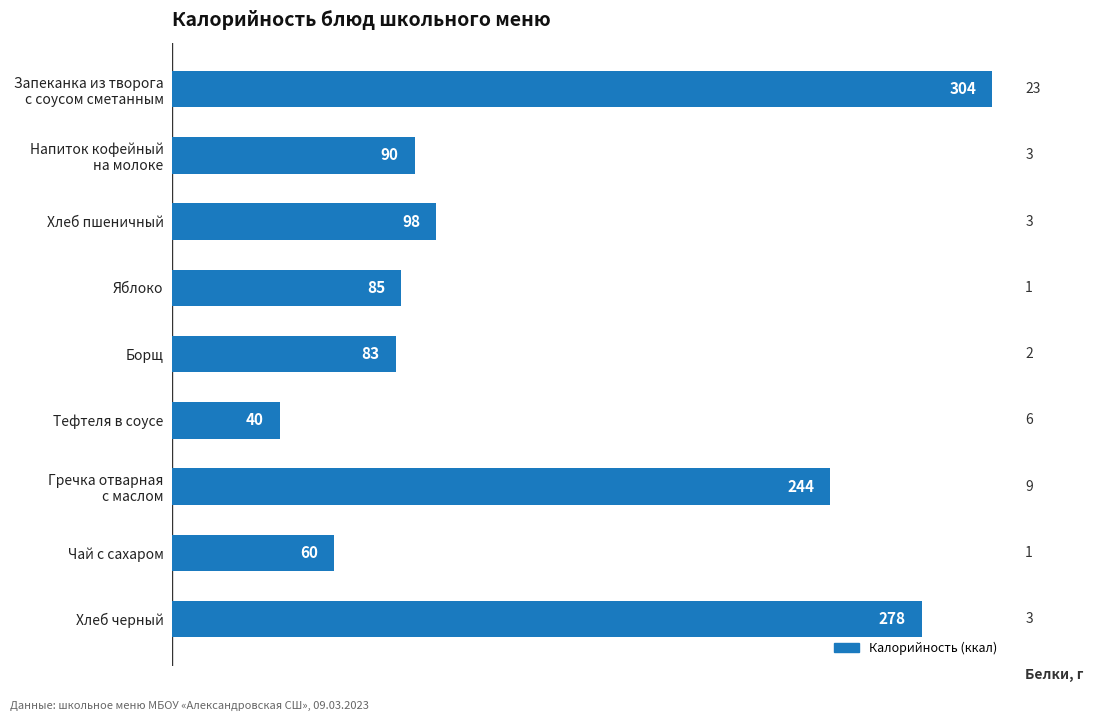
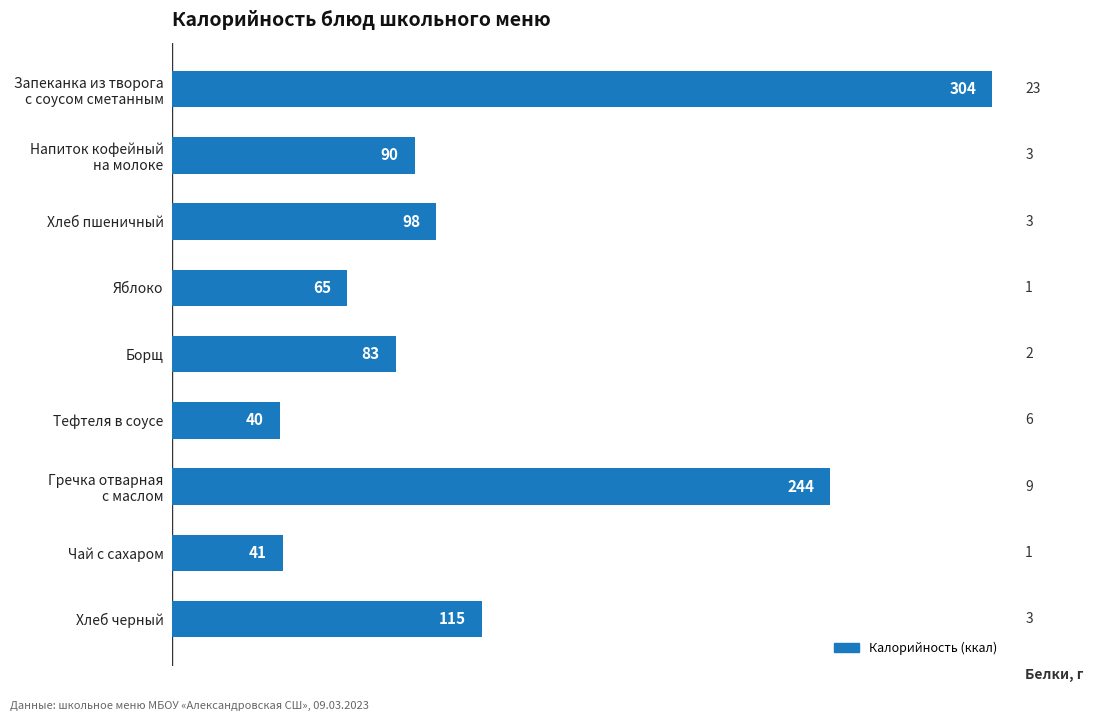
  {
    "Запеканка из творога с соусом сметанным": 304,
    "Напиток кофейный на молоке": 90,
    "Хлеб пшеничный": 98,
-   "Яблоко": 85,
+   "Яблоко": 65,
    "Борщ": 83,
    "Тефтеля в соусе": 40,
    "Гречка отварная с маслом": 244,
-   "Чай с сахаром": 60,
-   "Хлеб черный": 278
+   "Чай с сахаром": 41,
+   "Хлеб черный": 115
  }
